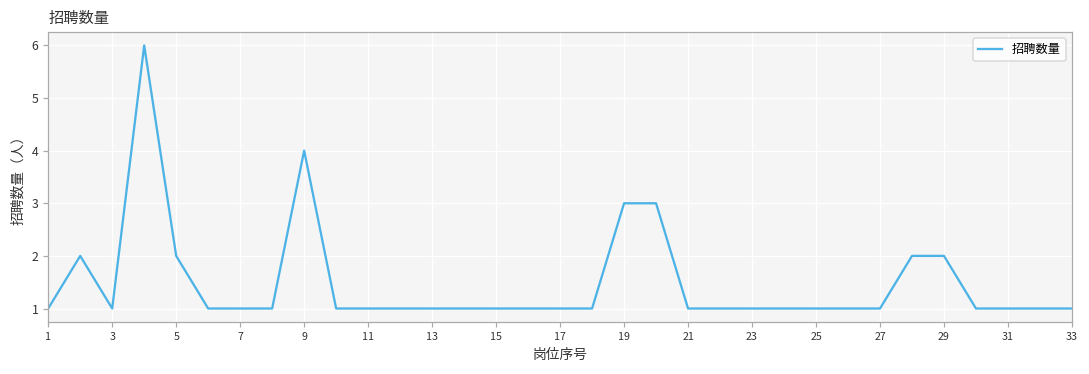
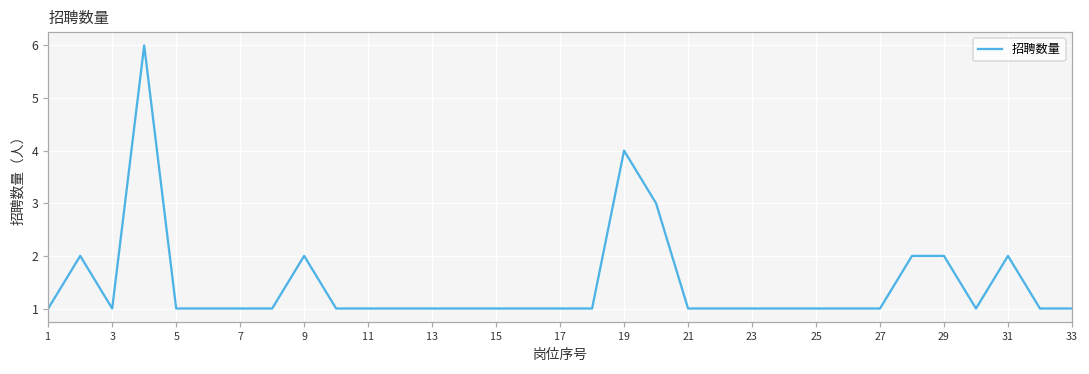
  {
    "1": 1,
    "3": 1,
-   "5": 2,
+   "5": 1,
    "7": 1,
-   "9": 4,
+   "9": 2,
    "11": 1,
    "13": 1,
    "15": 1,
    "17": 1,
-   "19": 3,
+   "19": 4,
    "21": 1,
    "23": 1,
    "25": 1,
    "27": 1,
    "29": 2,
-   "31": 1,
+   "31": 2,
    "33": 1
  }
